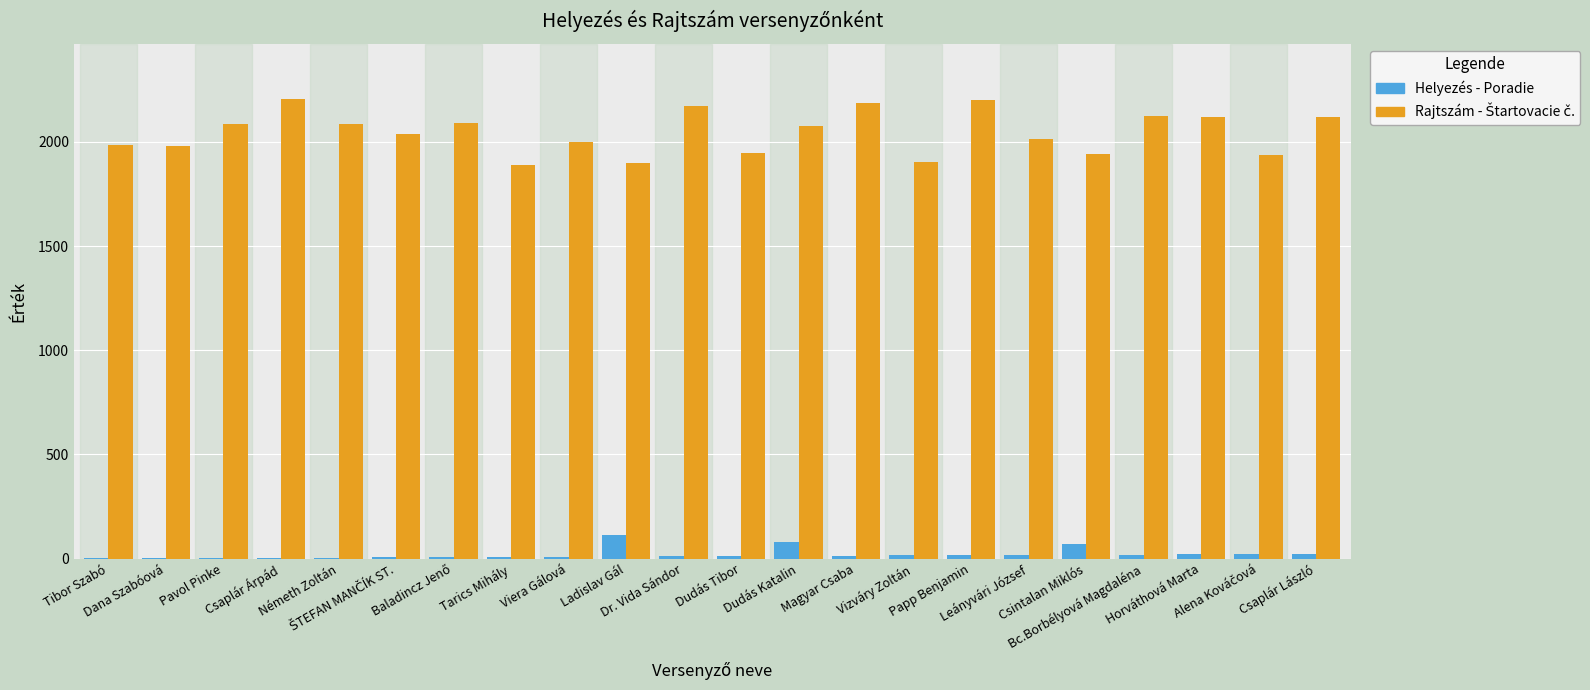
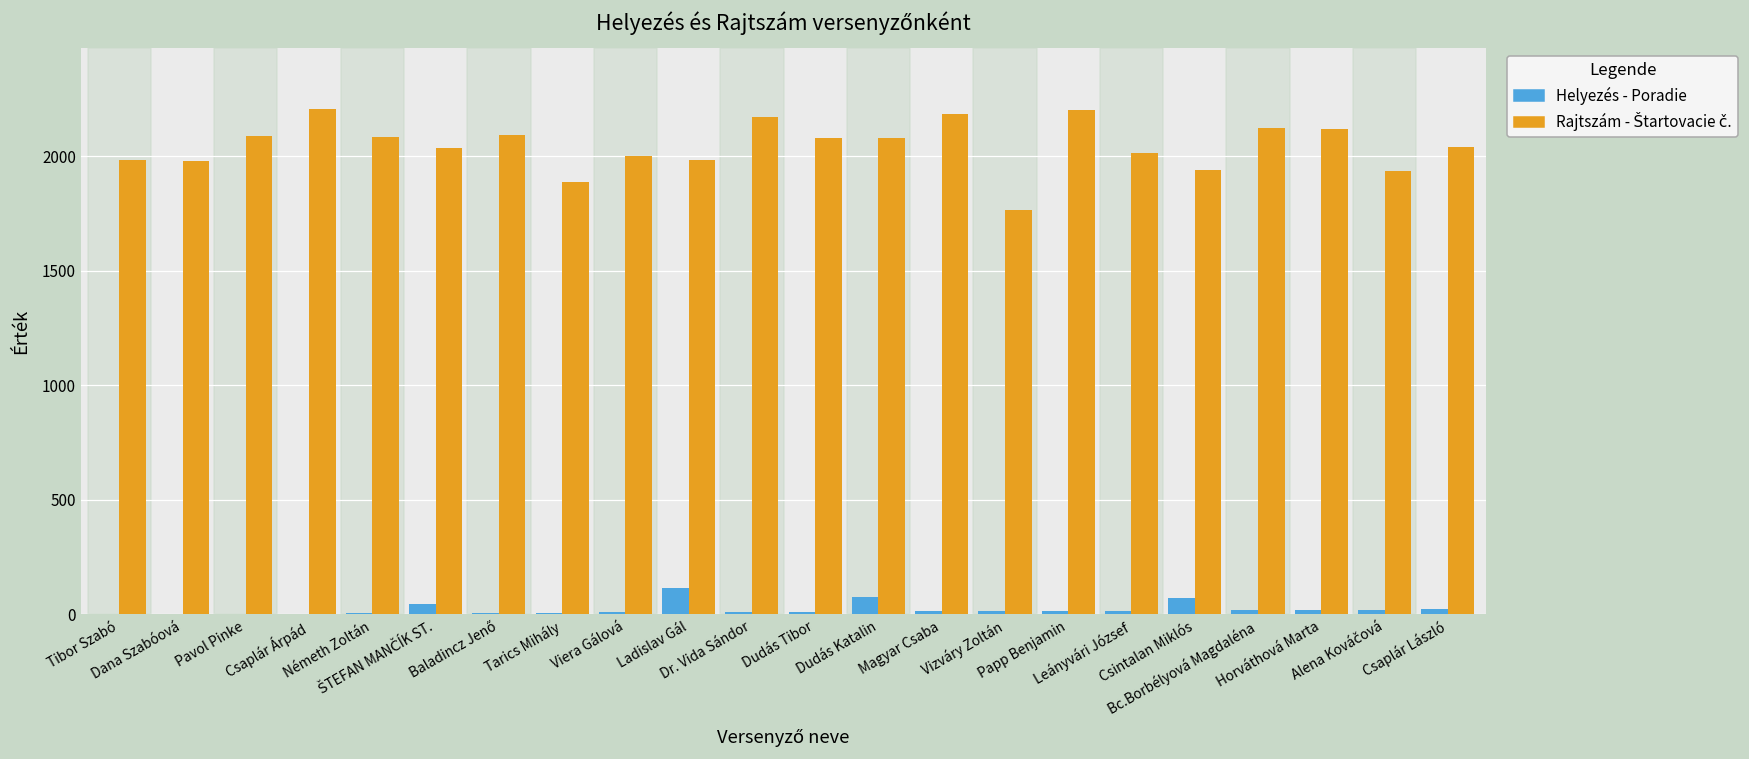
  {
    "Helyezés - Poradie": {
-     "ŠTEFAN MANČÍK ST.": 10,
+     "ŠTEFAN MANČÍK ST.": 50,
      "Ladislav Gál": 120,
      "Dudás Katalin": 80,
      "Magyar Csaba": 10,
      "Vizváry Zoltán": 20,
      "Papp Benjamin": 20,
      "Leányvári József": 20,
      "Csintalan Miklós": 70,
      "Bc.Borbélyová Magdaléna": 20,
      "Horváthová Marta": 20,
      "Alena Kováčová": 20,
      "Csaplár László": 20
    },
    "Rajtszám - Štartovacie č.": {
      "Tibor Szabó": 1980,
      "Dana Szabóová": 1980,
      "Pavol Pinke": 2090,
      "Csaplár Árpád": 2210,
      "Németh Zoltán": 2090,
      "ŠTEFAN MANČÍK ST.": 2040,
      "Baladincz Jenő": 2090,
      "Tarics Mihály": 1890,
      "Viera Gálová": 2000,
-     "Ladislav Gál": 1900,
+     "Ladislav Gál": 1980,
      "Dr. Vida Sándor": 2170,
-     "Dudás Tibor": 1950,
+     "Dudás Tibor": 2080,
      "Dudás Katalin": 2080,
      "Magyar Csaba": 2190,
-     "Vizváry Zoltán": 1900,
+     "Vizváry Zoltán": 1760,
      "Papp Benjamin": 2200,
      "Leányvári József": 2010,
      "Csintalan Miklós": 1940,
      "Bc.Borbélyová Magdaléna": 2120,
      "Horváthová Marta": 2120,
      "Alena Kováčová": 1940,
-     "Csaplár László": 2120
+     "Csaplár László": 2040
    }
  }
